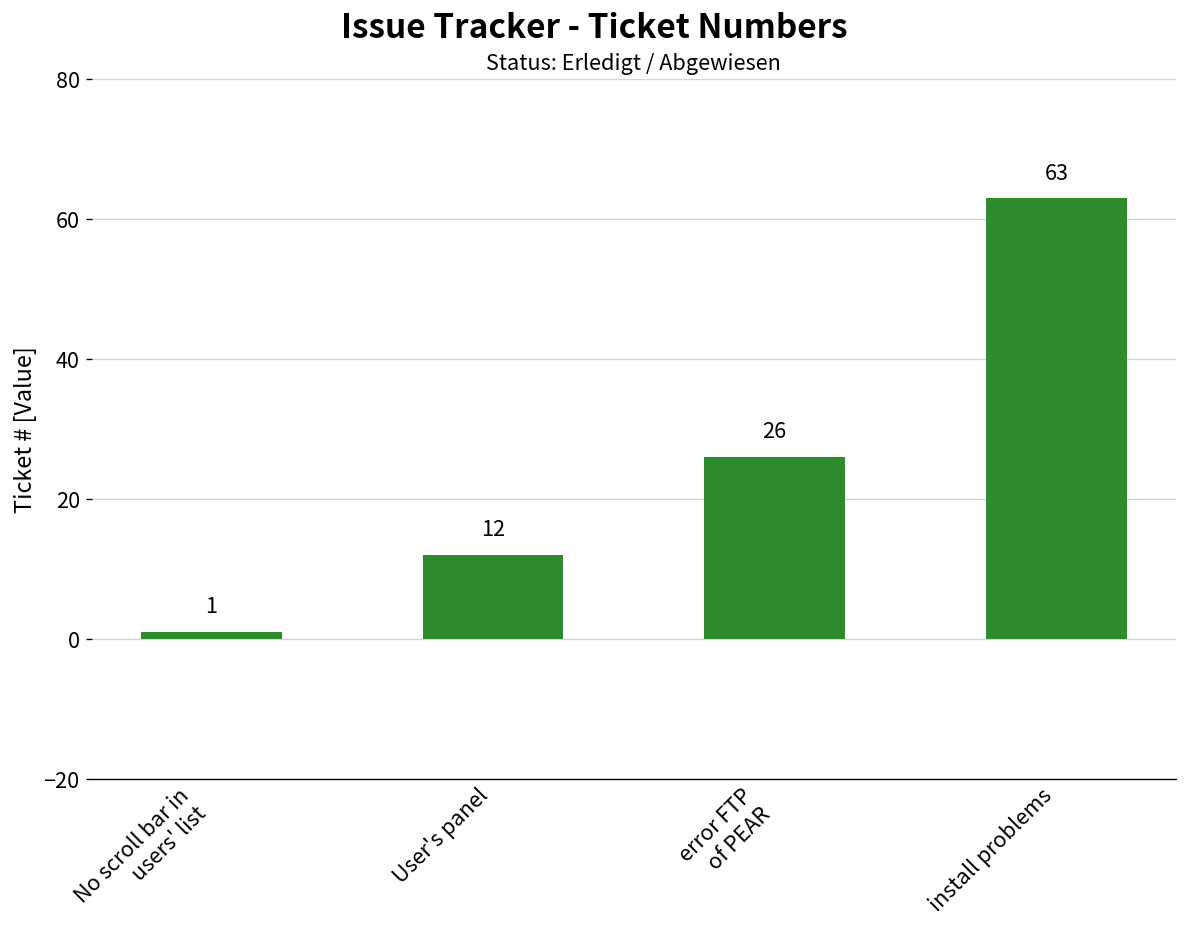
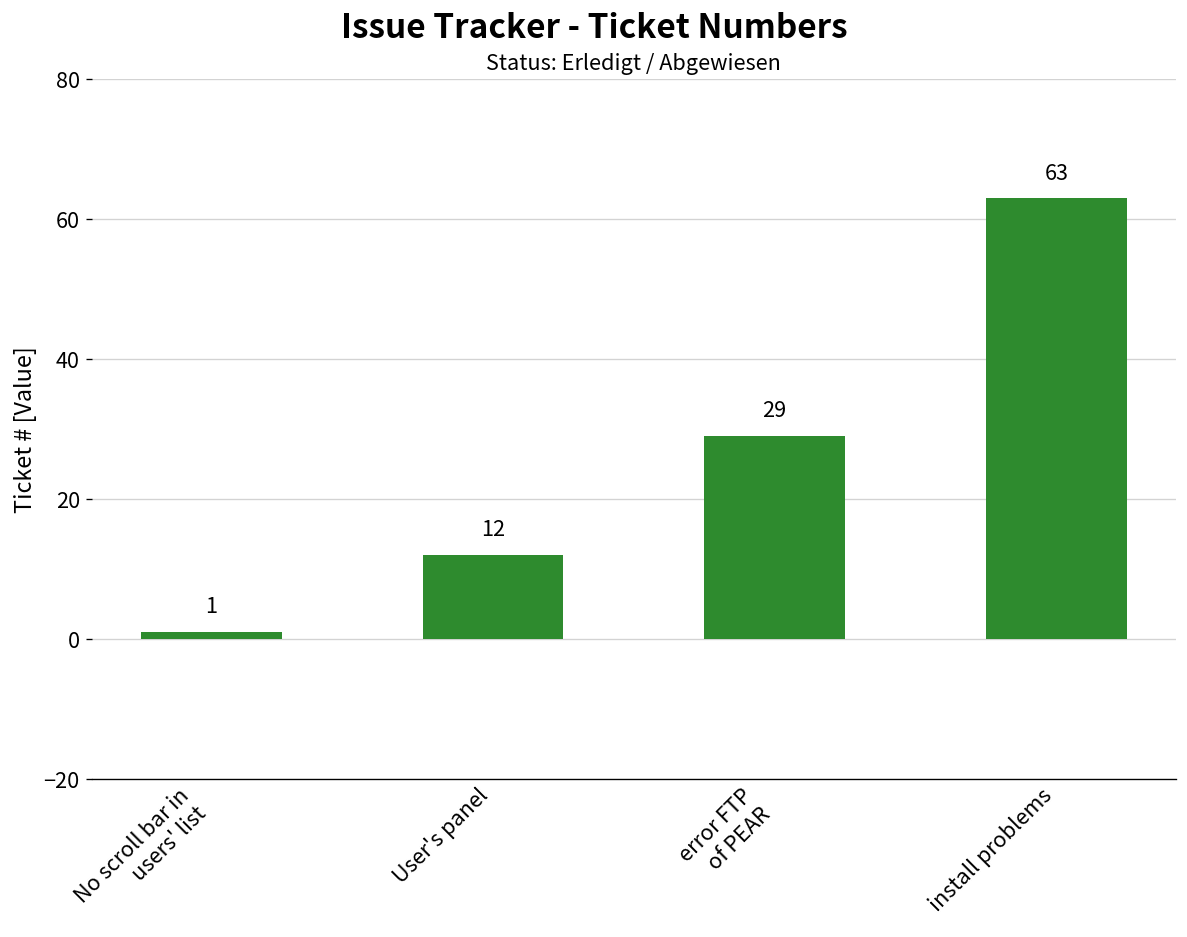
  {
    "No scroll bar in users' list": 1,
    "User's panel": 12,
-   "error FTP of PEAR": 26,
+   "error FTP of PEAR": 29,
    "install problems": 63
  }
